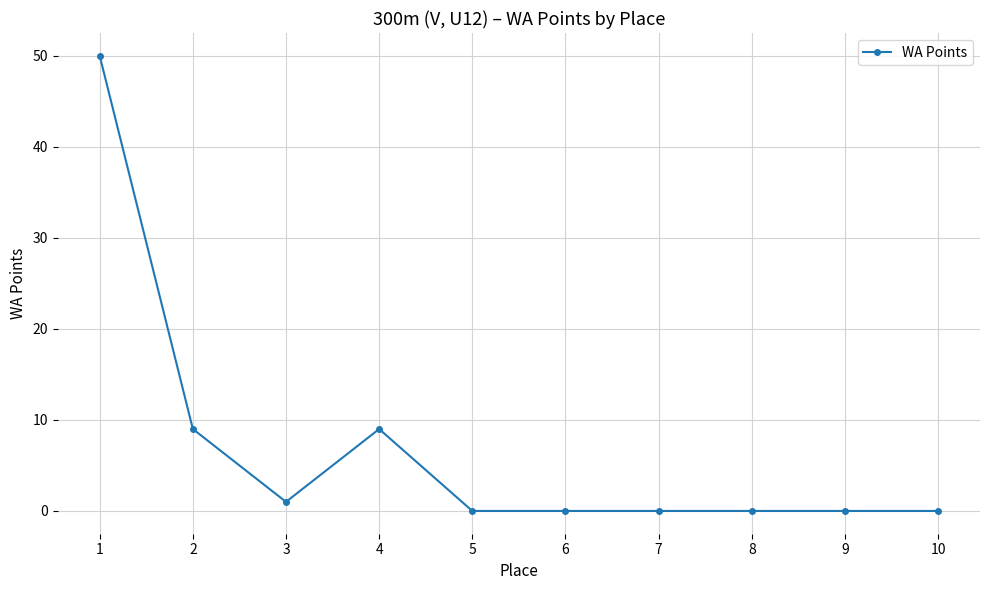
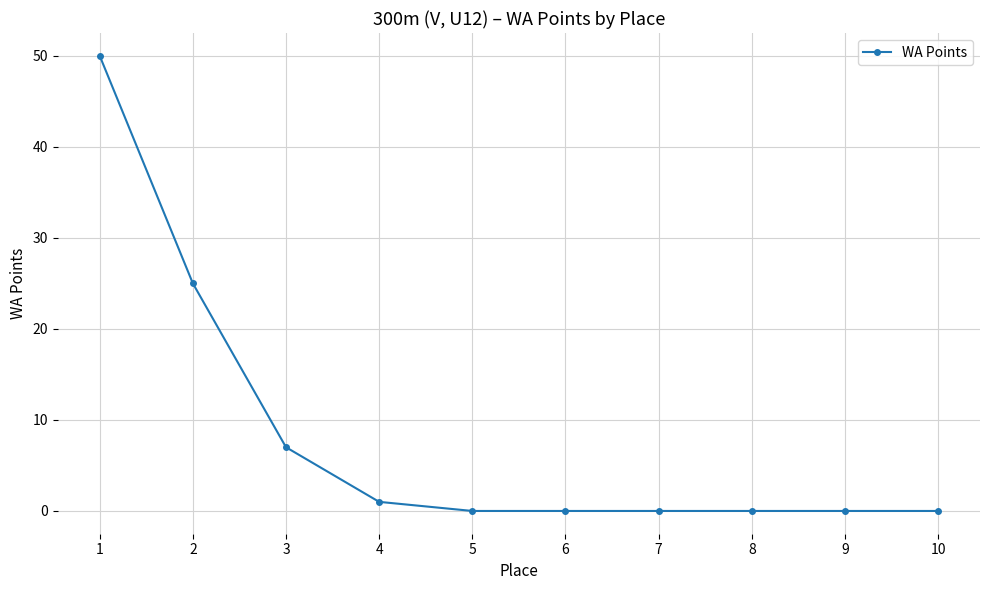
  {
    "1": 50,
-   "2": 9,
-   "3": 1,
-   "4": 9,
+   "2": 25,
+   "3": 7,
+   "4": 1,
    "5": 0,
    "6": 0,
    "7": 0,
    "8": 0,
    "9": 0,
    "10": 0
  }
